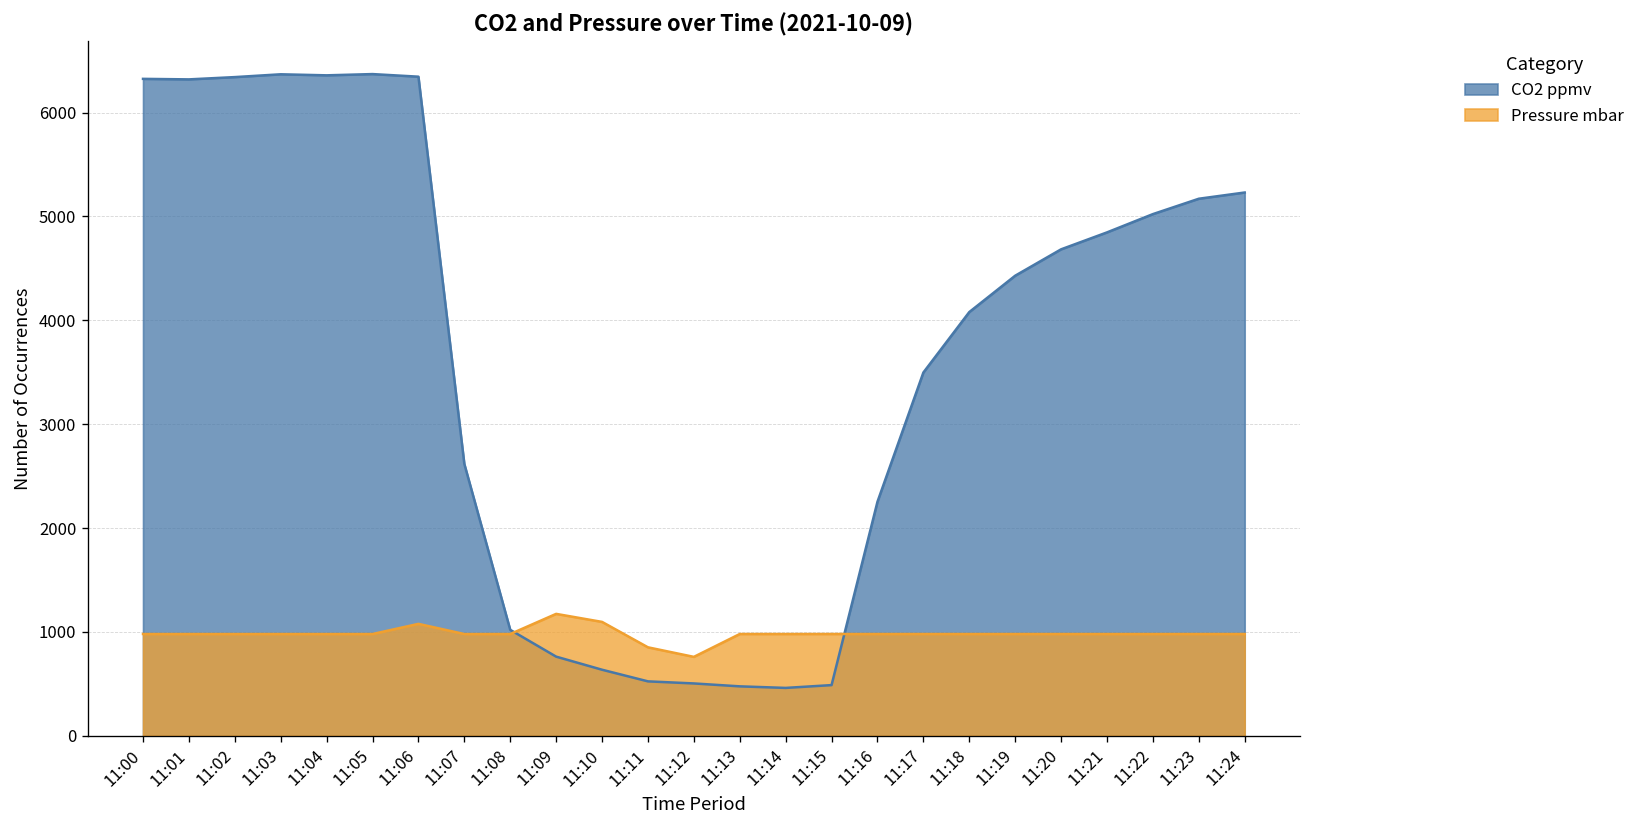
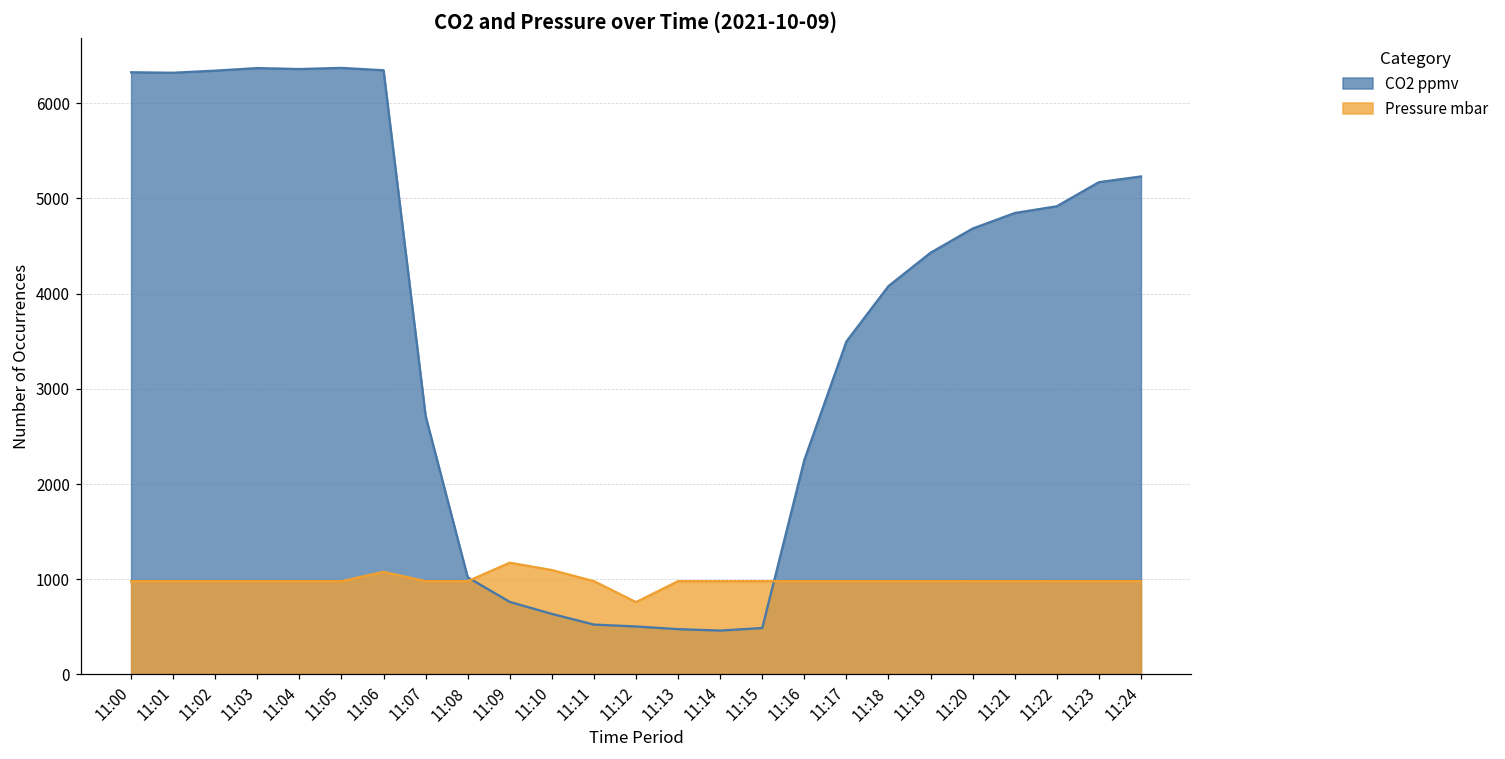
  {
    "CO2 ppmv": {
      "11:00": 6300,
      "11:01": 6300,
      "11:02": 6300,
      "11:03": 6400,
      "11:04": 6400,
      "11:05": 6400,
      "11:06": 6300,
-     "11:07": 2600,
+     "11:07": 2700,
      "11:08": 1000,
      "11:09": 800,
      "11:10": 600,
      "11:11": 500,
      "11:12": 500,
      "11:13": 500,
      "11:14": 500,
      "11:15": 500,
      "11:16": 2300,
      "11:17": 3500,
      "11:18": 4100,
      "11:19": 4400,
      "11:20": 4700,
      "11:21": 4800,
-     "11:22": 5000,
+     "11:22": 4900,
      "11:23": 5200,
      "11:24": 5200
    },
    "Pressure mbar": {
      "11:00": 1000,
      "11:01": 1000,
      "11:02": 1000,
      "11:03": 1000,
      "11:04": 1000,
      "11:05": 1000,
      "11:06": 1100,
      "11:07": 1000,
      "11:08": 1000,
      "11:09": 1200,
      "11:10": 1100,
-     "11:11": 900,
+     "11:11": 1000,
      "11:12": 800,
      "11:13": 1000,
      "11:14": 1000,
      "11:15": 1000,
      "11:16": 1000,
      "11:17": 1000,
      "11:18": 1000,
      "11:19": 1000,
      "11:20": 1000,
      "11:21": 1000,
      "11:22": 1000,
      "11:23": 1000,
      "11:24": 1000
    }
  }
